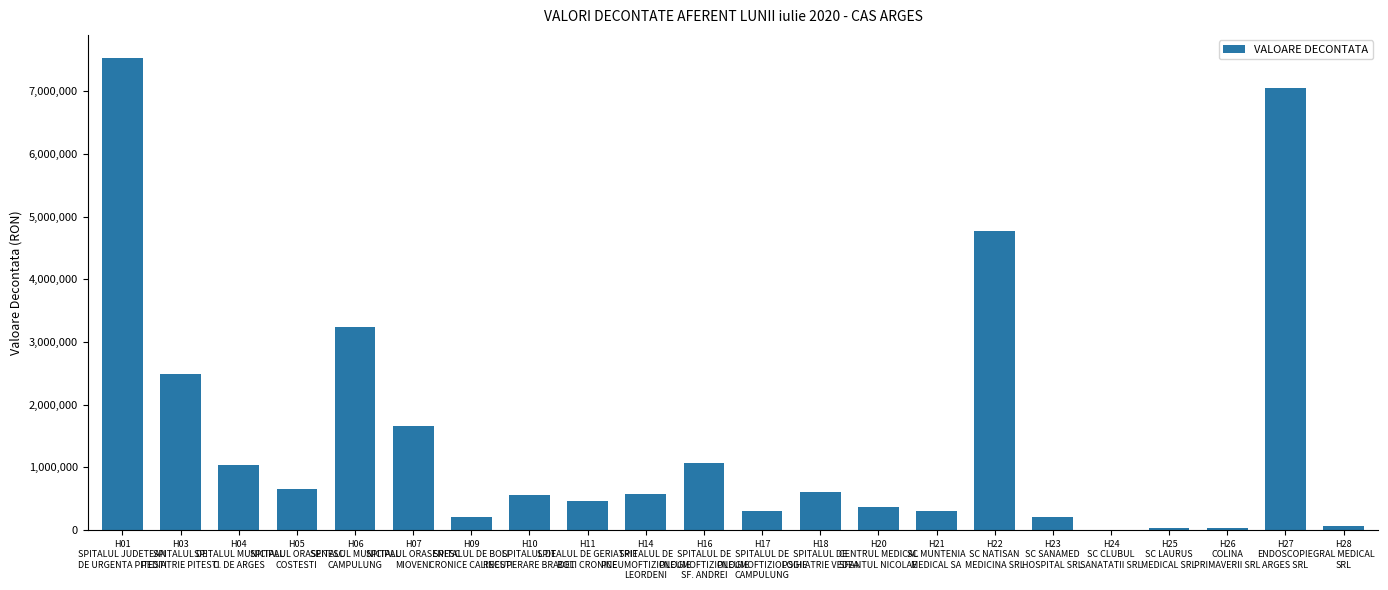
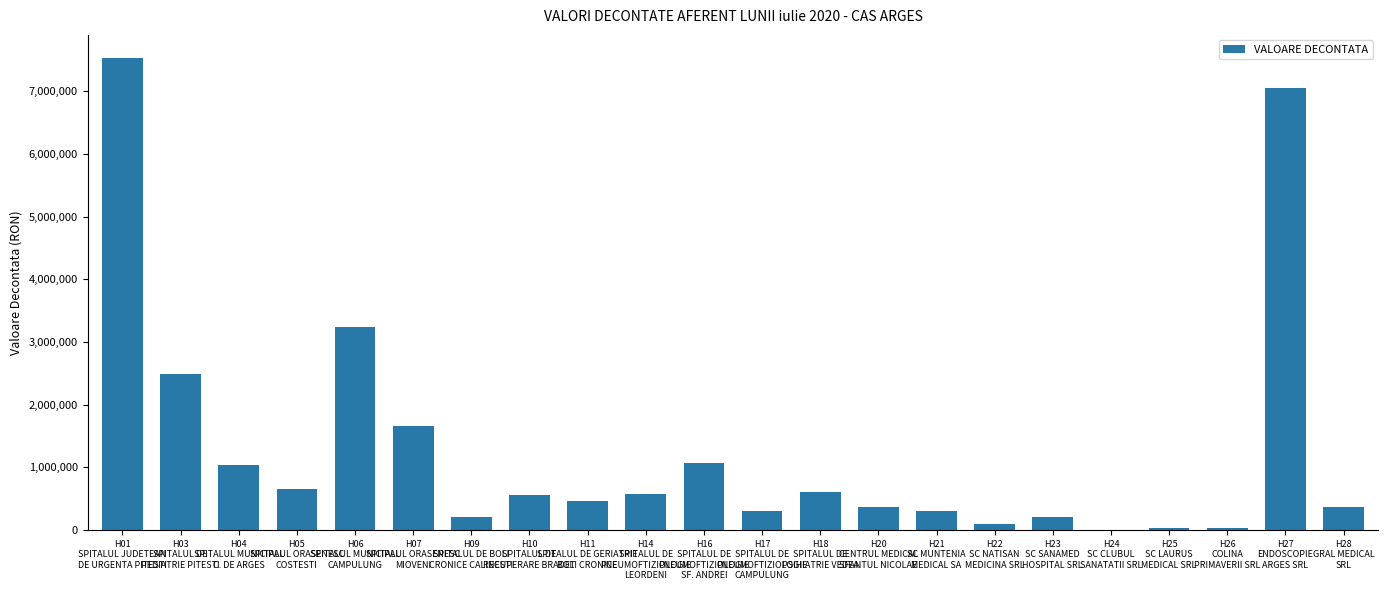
  {
-   "H22 SC NATISAN MEDICINA SRL": "4,800,000",
+   "H22 SC NATISAN MEDICINA SRL": "100,000",
    "H23 SC SANAMED HOSPITAL SRL": "200,000",
    "H25 SC LAURUS MEDICAL SRL": "0",
    "H27 ENDOSCOPIE ARGES SRL": "7,100,000",
-   "H28 GRAL MEDICAL SRL": "100,000"
+   "H28 GRAL MEDICAL SRL": "400,000"
  }
